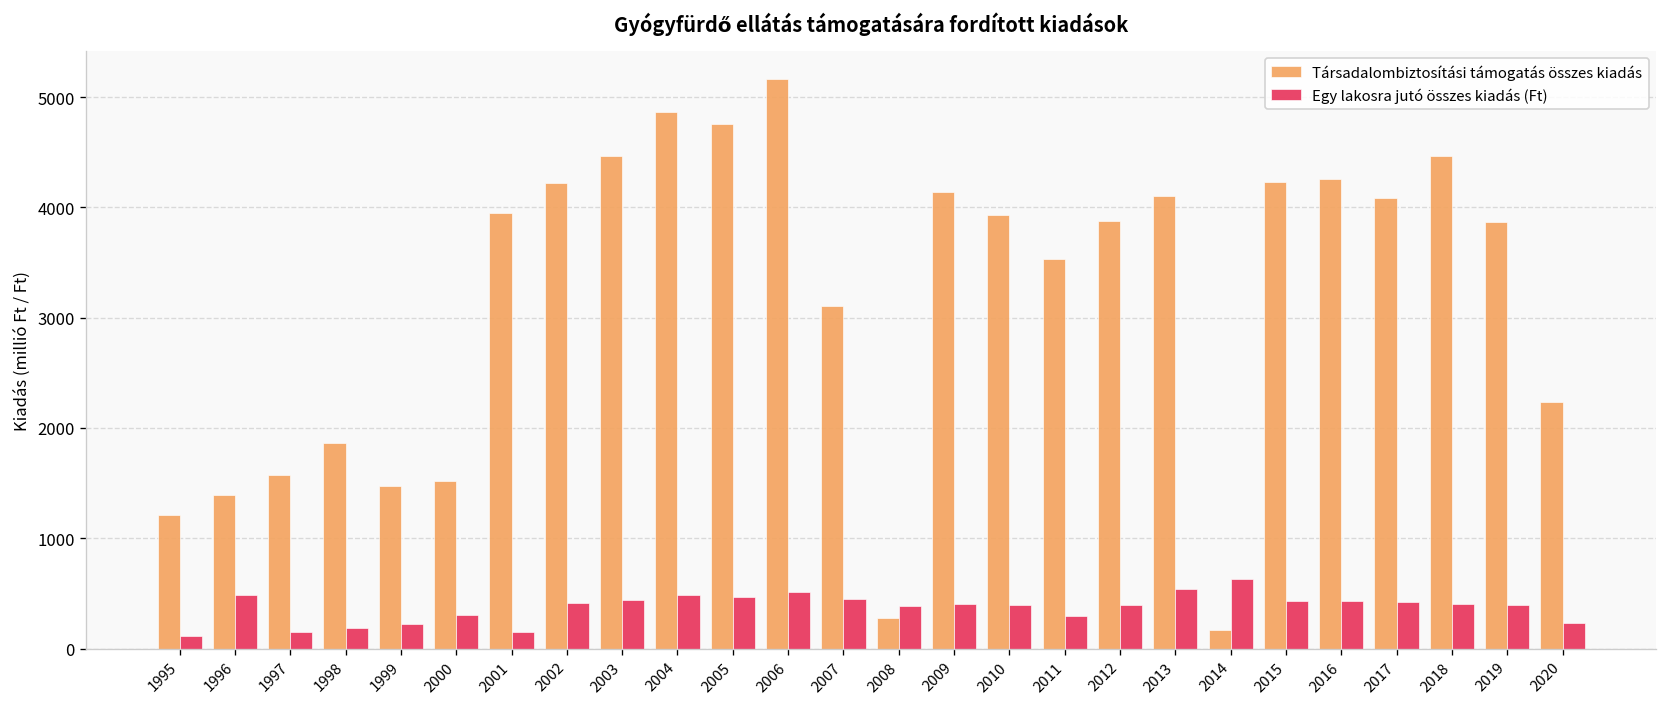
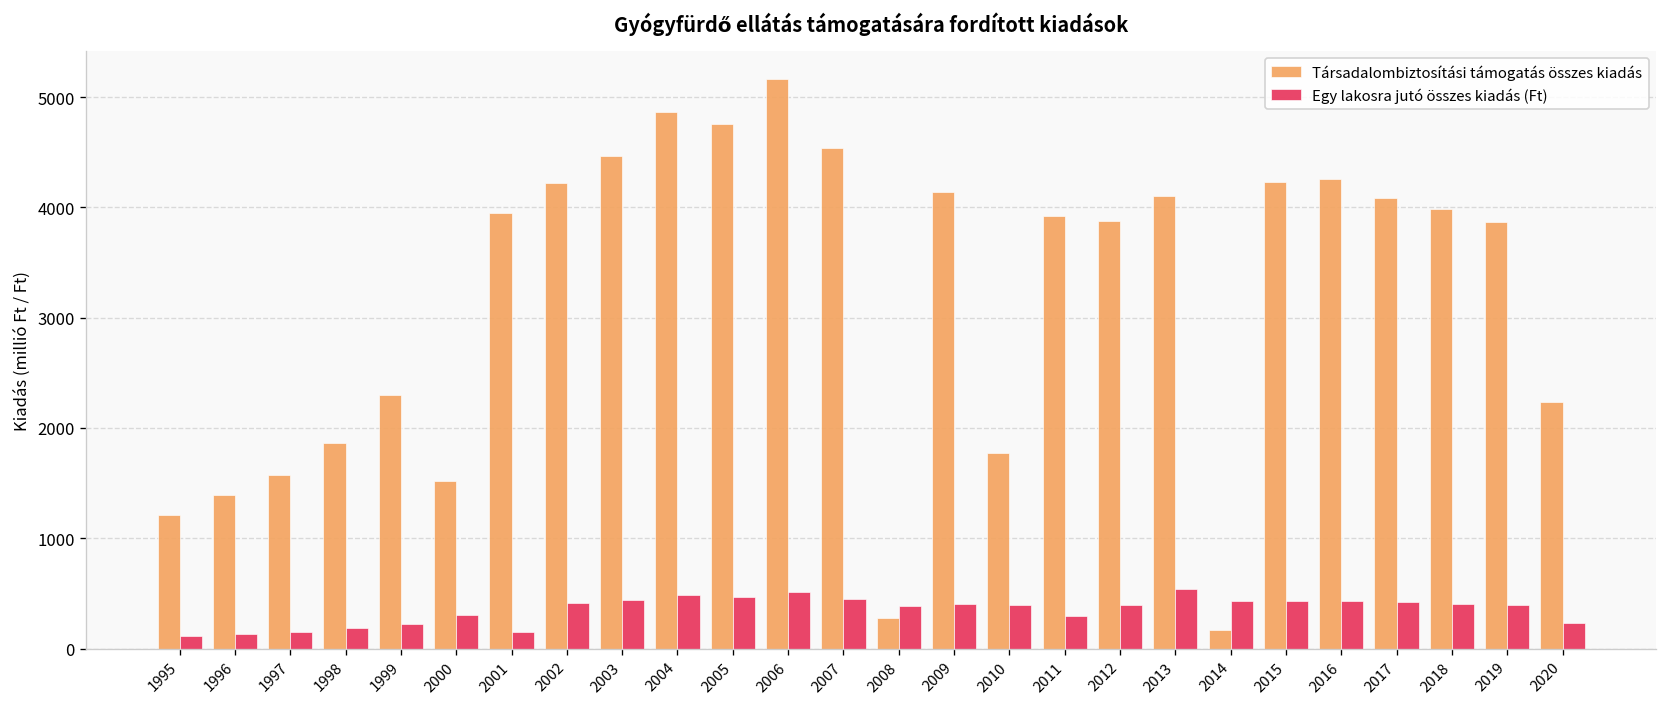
  {
    "Társadalombiztosítási támogatás összes kiadás": {
      "1995": 1200,
      "1996": 1400,
      "1997": 1600,
      "1998": 1900,
-     "1999": 1500,
+     "1999": 2300,
      "2000": 1500,
      "2001": 4000,
      "2002": 4200,
      "2003": 4500,
      "2004": 4900,
      "2005": 4800,
      "2006": 5200,
-     "2007": 3100,
+     "2007": 4500,
      "2008": 300,
      "2009": 4100,
-     "2010": 3900,
-     "2011": 3500,
+     "2010": 1800,
+     "2011": 3900,
      "2012": 3900,
      "2013": 4100,
      "2014": 200,
      "2015": 4200,
      "2016": 4300,
      "2017": 4100,
-     "2018": 4500,
+     "2018": 4000,
      "2019": 3900,
      "2020": 2200
    },
    "Egy lakosra jutó összes kiadás (Ft)": {
      "1995": 100,
-     "1996": 500,
+     "1996": 100,
      "1997": 200,
      "1998": 200,
      "1999": 200,
      "2000": 300,
      "2001": 100,
      "2002": 400,
      "2003": 400,
      "2004": 500,
      "2005": 500,
      "2006": 500,
      "2007": 500,
      "2008": 400,
      "2009": 400,
      "2010": 400,
      "2011": 300,
      "2012": 400,
      "2013": 500,
-     "2014": 600,
+     "2014": 400,
      "2015": 400,
      "2016": 400,
      "2017": 400,
      "2018": 400,
      "2019": 400,
      "2020": 200
    }
  }
